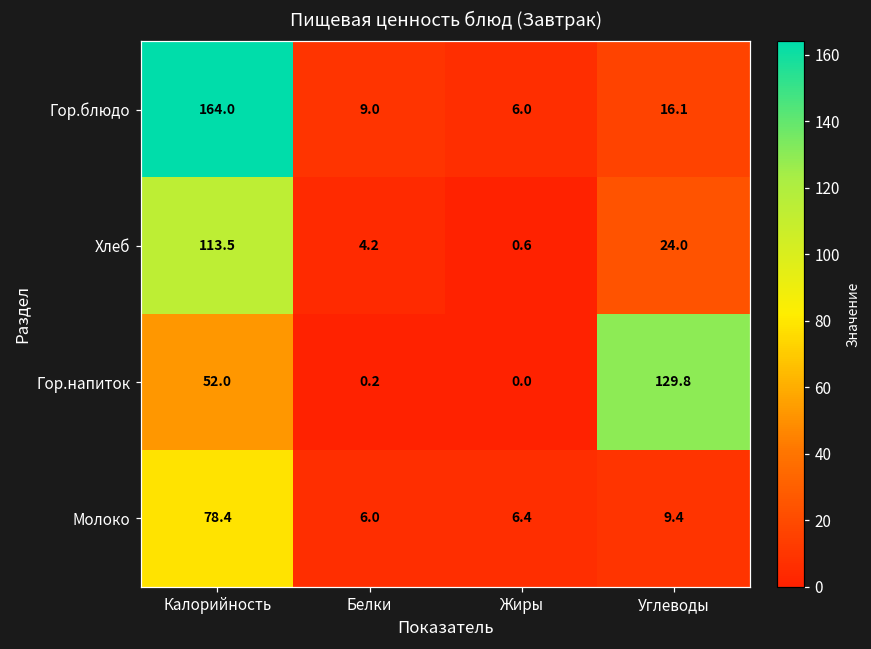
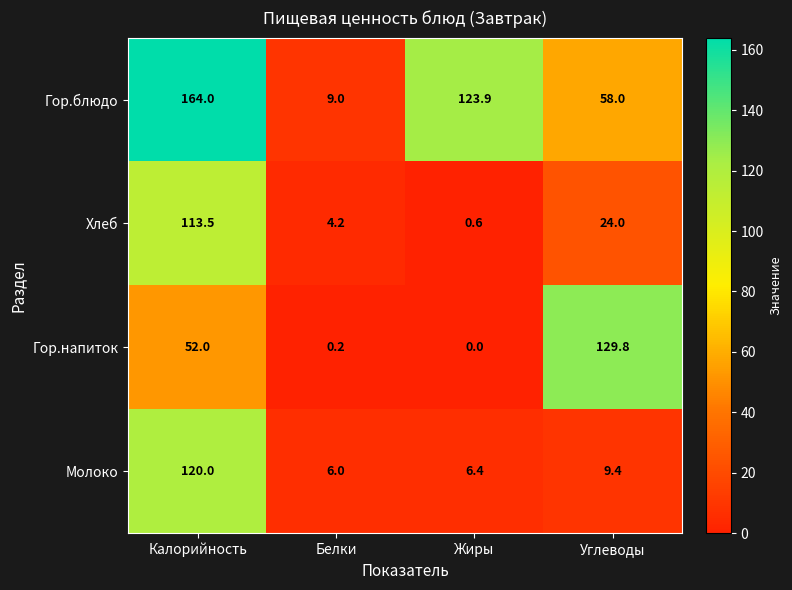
  {
    "Гор.блюдо": {
      "Калорийность": 164.0,
      "Белки": 9.0,
-     "Жиры": 6.0,
-     "Углеводы": 16.1
+     "Жиры": 123.9,
+     "Углеводы": 58.0
    },
    "Хлеб": {
      "Калорийность": 113.5,
      "Белки": 4.2,
      "Жиры": 0.6,
      "Углеводы": 24.0
    },
    "Гор.напиток": {
      "Калорийность": 52.0,
      "Белки": 0.2,
      "Жиры": 0.0,
      "Углеводы": 129.8
    },
    "Молоко": {
-     "Калорийность": 78.4,
+     "Калорийность": 120.0,
      "Белки": 6.0,
      "Жиры": 6.4,
      "Углеводы": 9.4
    }
  }
